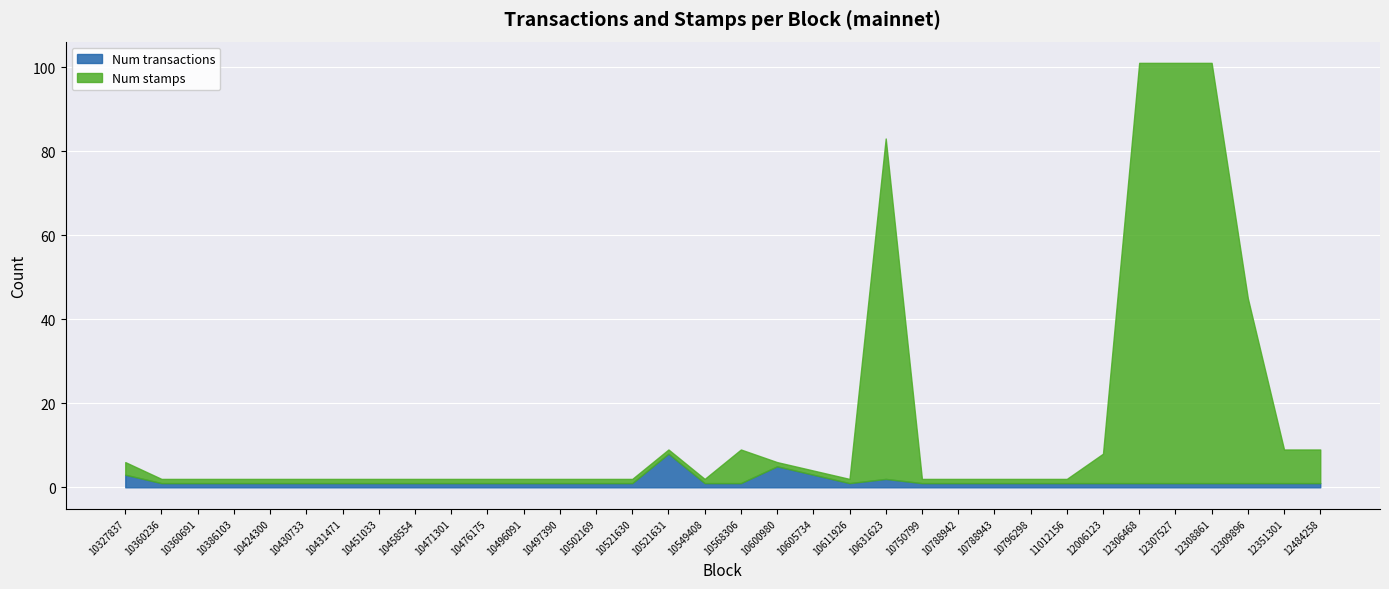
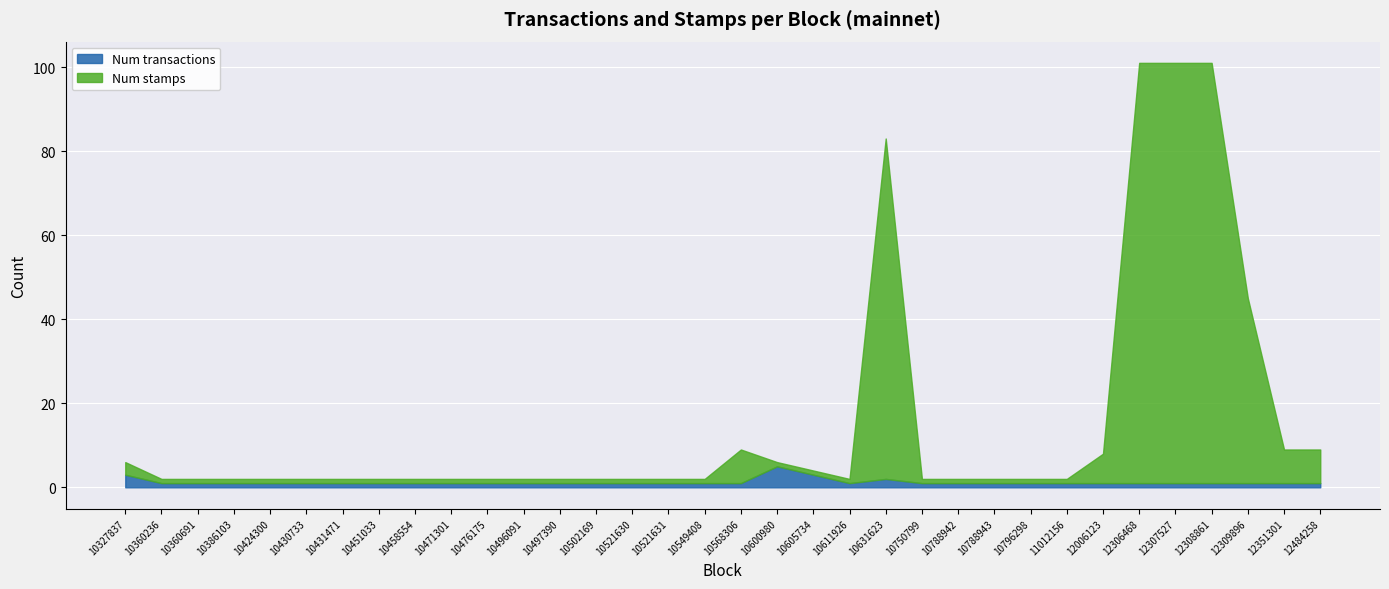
  {
    "Num transactions": {
      "10327837": 3,
      "10360236": 1,
      "10360691": 1,
      "10386103": 1,
      "10424300": 1,
      "10430733": 1,
      "10431471": 1,
      "10451033": 1,
      "10458554": 1,
      "10471301": 1,
      "10476175": 1,
      "10496091": 1,
      "10497390": 1,
      "10502169": 1,
      "10521630": 1,
-     "10521631": 8,
+     "10521631": 1,
      "10549408": 1,
      "10568306": 1,
      "10600980": 5,
      "10605734": 3,
      "10611926": 1,
      "10631623": 2,
      "10750799": 1,
      "10788942": 1,
      "10788943": 1,
      "10796298": 1,
      "11012156": 1,
      "12006123": 1,
      "12306468": 1,
      "12307527": 1,
      "12308861": 1,
      "12309896": 1,
      "12351301": 1,
      "12484258": 1
    },
    "Num stamps": {
      "10327837": 3,
      "10360236": 1,
      "10360691": 1,
      "10386103": 1,
      "10424300": 1,
      "10430733": 1,
      "10431471": 1,
      "10451033": 1,
      "10458554": 1,
      "10471301": 1,
      "10476175": 1,
      "10496091": 1,
      "10497390": 1,
      "10502169": 1,
      "10521630": 1,
      "10521631": 1,
      "10549408": 1,
      "10568306": 8,
      "10600980": 1,
      "10605734": 1,
      "10611926": 1,
      "10631623": 81,
      "10750799": 1,
      "10788942": 1,
      "10788943": 1,
      "10796298": 1,
      "11012156": 1,
      "12006123": 7,
      "12306468": 100,
      "12307527": 100,
      "12308861": 100,
      "12309896": 44,
      "12351301": 8,
      "12484258": 8
    }
  }
